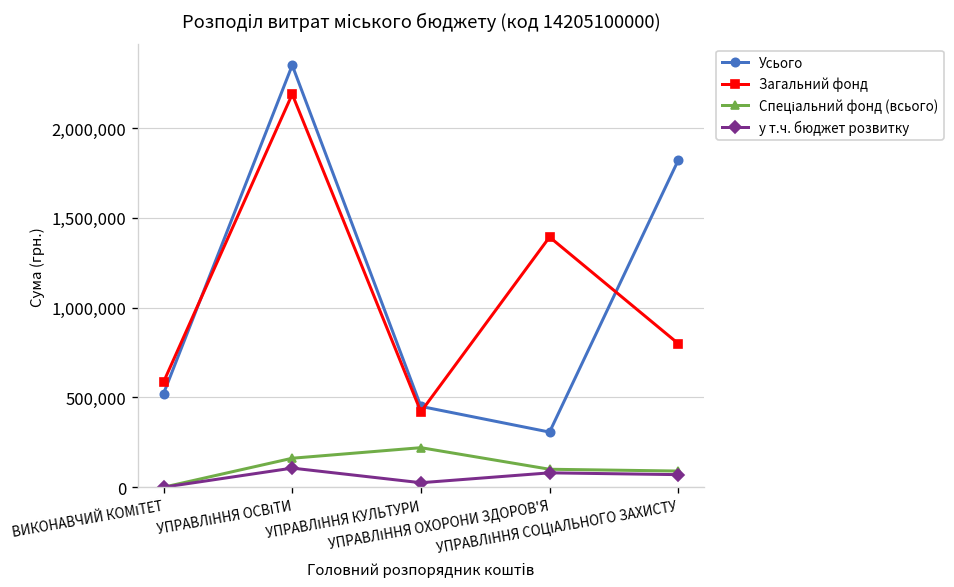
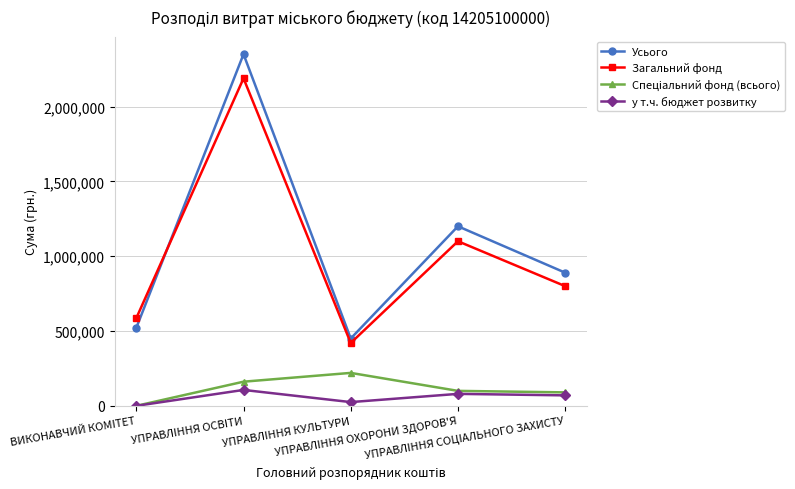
  {
    "Усього": {
      "ВИКОНАВЧИЙ КОМІТЕТ": "520,000",
      "УПРАВЛІННЯ ОСВІТИ": "2,350,000",
      "УПРАВЛІННЯ КУЛЬТУРИ": "450,000",
-     "УПРАВЛІННЯ ОХОРОНИ ЗДОРОВ'Я": "310,000",
-     "УПРАВЛІННЯ СОЦІАЛЬНОГО ЗАХИСТУ": "1,820,000"
+     "УПРАВЛІННЯ ОХОРОНИ ЗДОРОВ'Я": "1,200,000",
+     "УПРАВЛІННЯ СОЦІАЛЬНОГО ЗАХИСТУ": "890,000"
    },
    "Загальний фонд": {
      "ВИКОНАВЧИЙ КОМІТЕТ": "590,000",
      "УПРАВЛІННЯ ОСВІТИ": "2,190,000",
      "УПРАВЛІННЯ КУЛЬТУРИ": "420,000",
-     "УПРАВЛІННЯ ОХОРОНИ ЗДОРОВ'Я": "1,390,000",
+     "УПРАВЛІННЯ ОХОРОНИ ЗДОРОВ'Я": "1,100,000",
      "УПРАВЛІННЯ СОЦІАЛЬНОГО ЗАХИСТУ": "800,000"
    },
    "Спеціальний фонд (всього)": {
      "УПРАВЛІННЯ ОСВІТИ": "160,000",
      "УПРАВЛІННЯ КУЛЬТУРИ": "220,000",
      "УПРАВЛІННЯ ОХОРОНИ ЗДОРОВ'Я": "100,000",
      "УПРАВЛІННЯ СОЦІАЛЬНОГО ЗАХИСТУ": "90,000"
    },
    "у т.ч. бюджет розвитку": {
      "УПРАВЛІННЯ ОСВІТИ": "110,000",
      "УПРАВЛІННЯ КУЛЬТУРИ": "30,000",
      "УПРАВЛІННЯ ОХОРОНИ ЗДОРОВ'Я": "80,000",
      "УПРАВЛІННЯ СОЦІАЛЬНОГО ЗАХИСТУ": "70,000"
    }
  }
